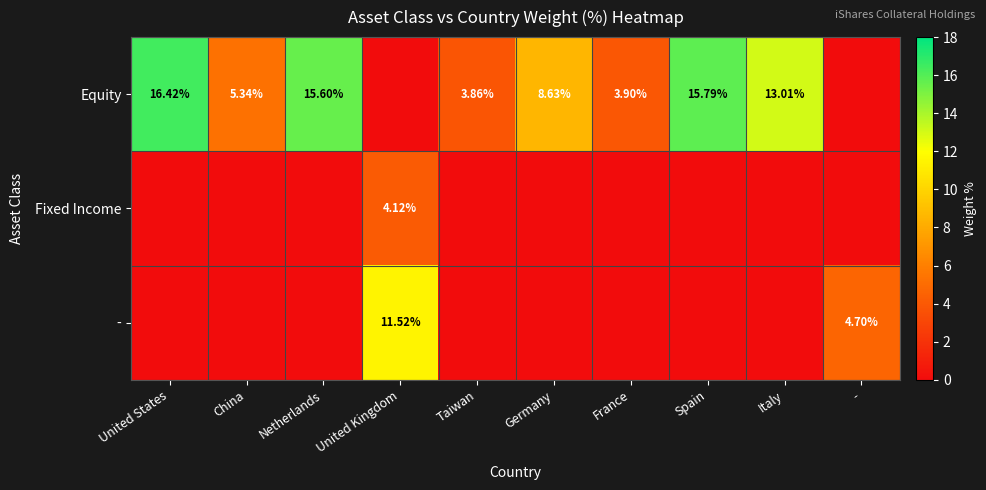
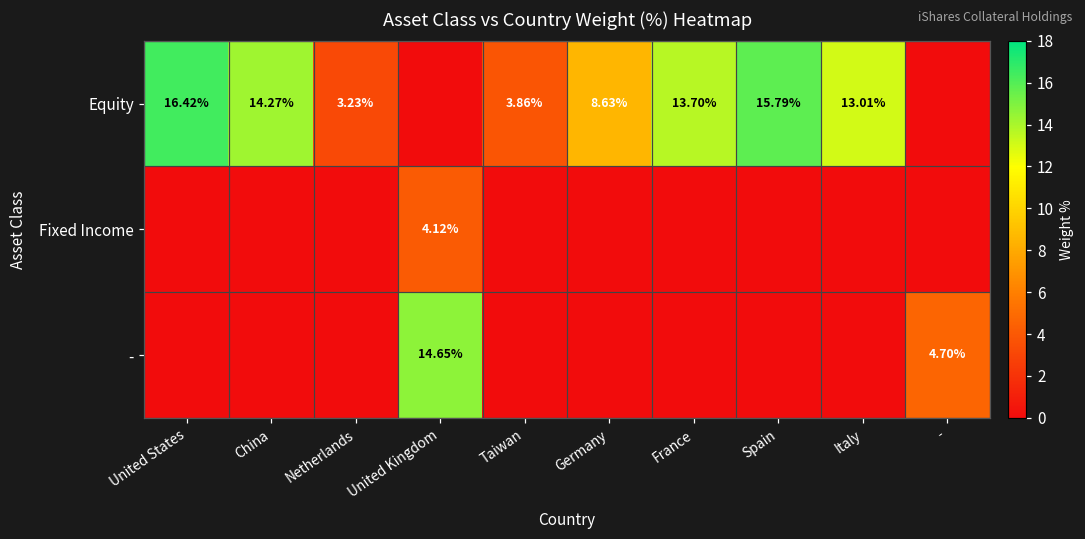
  {
    "Equity": {
      "United States": "16.42%",
-     "China": "5.34%",
-     "Netherlands": "15.60%",
+     "China": "14.27%",
+     "Netherlands": "3.23%",
      "Taiwan": "3.86%",
      "Germany": "8.63%",
-     "France": "3.90%",
+     "France": "13.70%",
      "Spain": "15.79%",
      "Italy": "13.01%"
    },
    "Fixed Income": {
      "United Kingdom": "4.12%"
    },
    "-": {
-     "United Kingdom": "11.52%",
+     "United Kingdom": "14.65%",
      "-": "4.70%"
    }
  }
